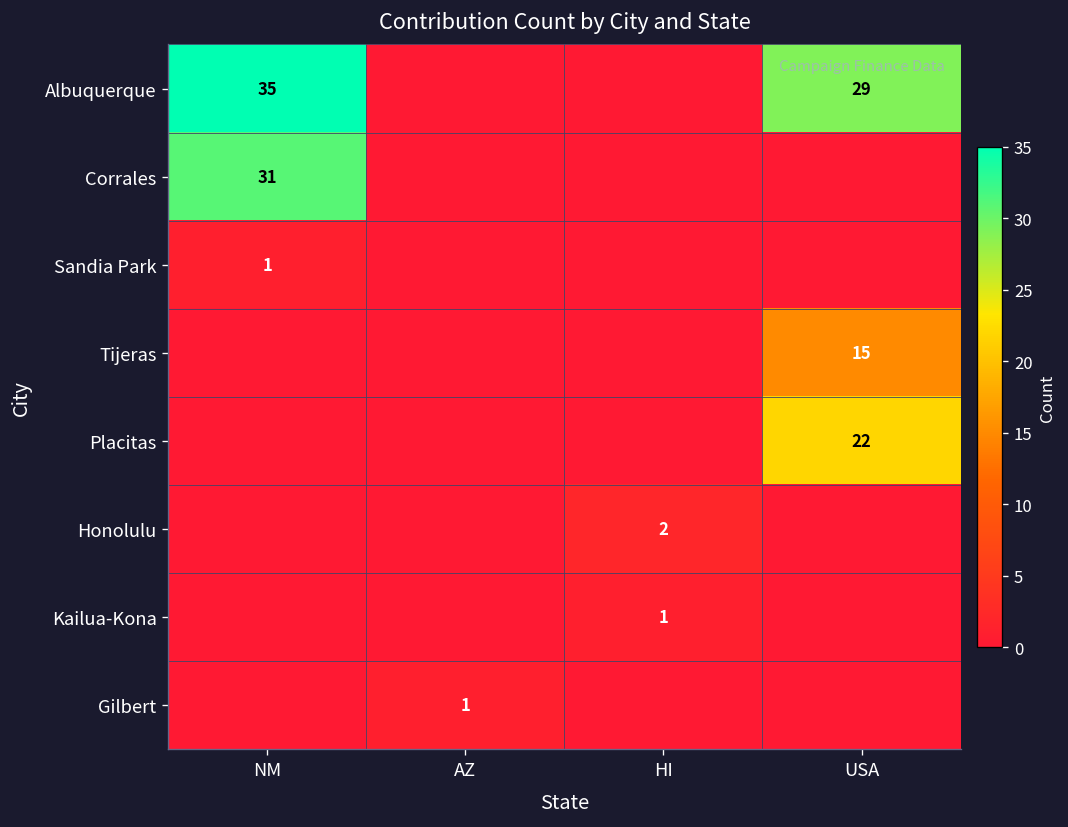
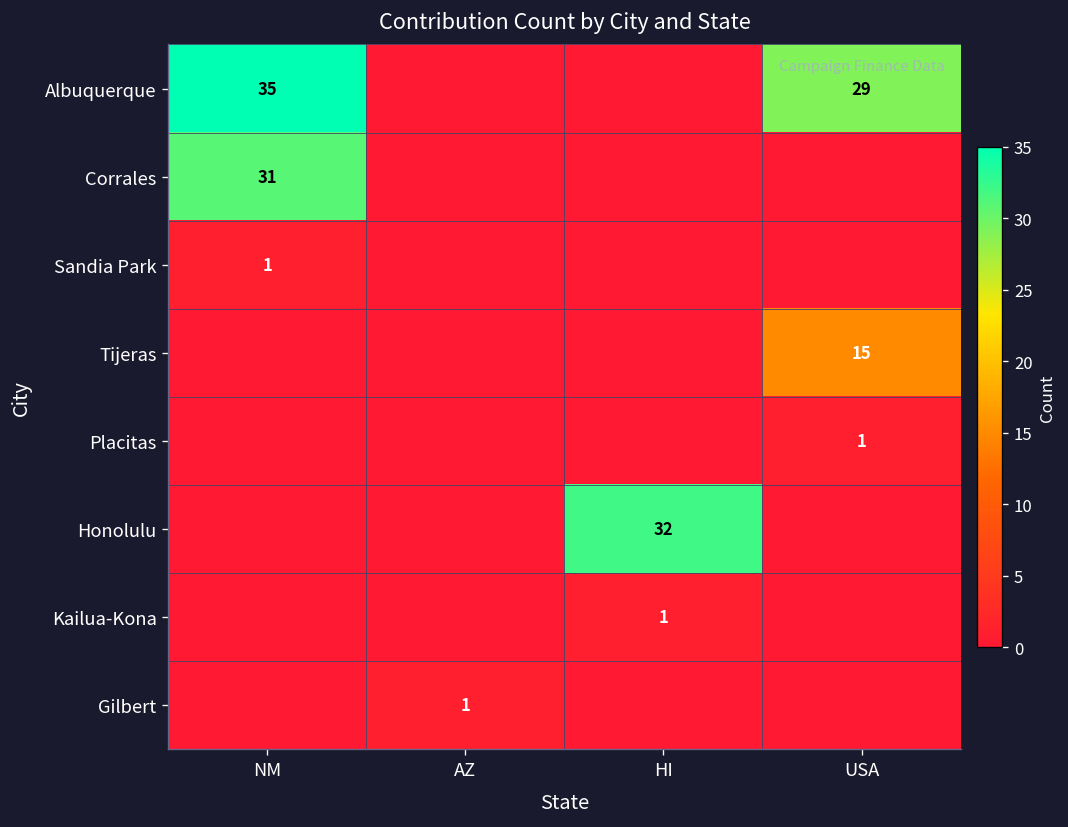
  {
    "Albuquerque": {
      "NM": 35
    },
    "Corrales": {
      "NM": 31
    },
    "Sandia Park": {
      "NM": 1
    },
    "Tijeras": {
      "USA": 15
    },
    "Placitas": {
-     "USA": 22
+     "USA": 1
    },
    "Honolulu": {
-     "HI": 2
+     "HI": 32
    },
    "Kailua-Kona": {
      "HI": 1
    },
    "Gilbert": {
      "AZ": 1
    }
  }
